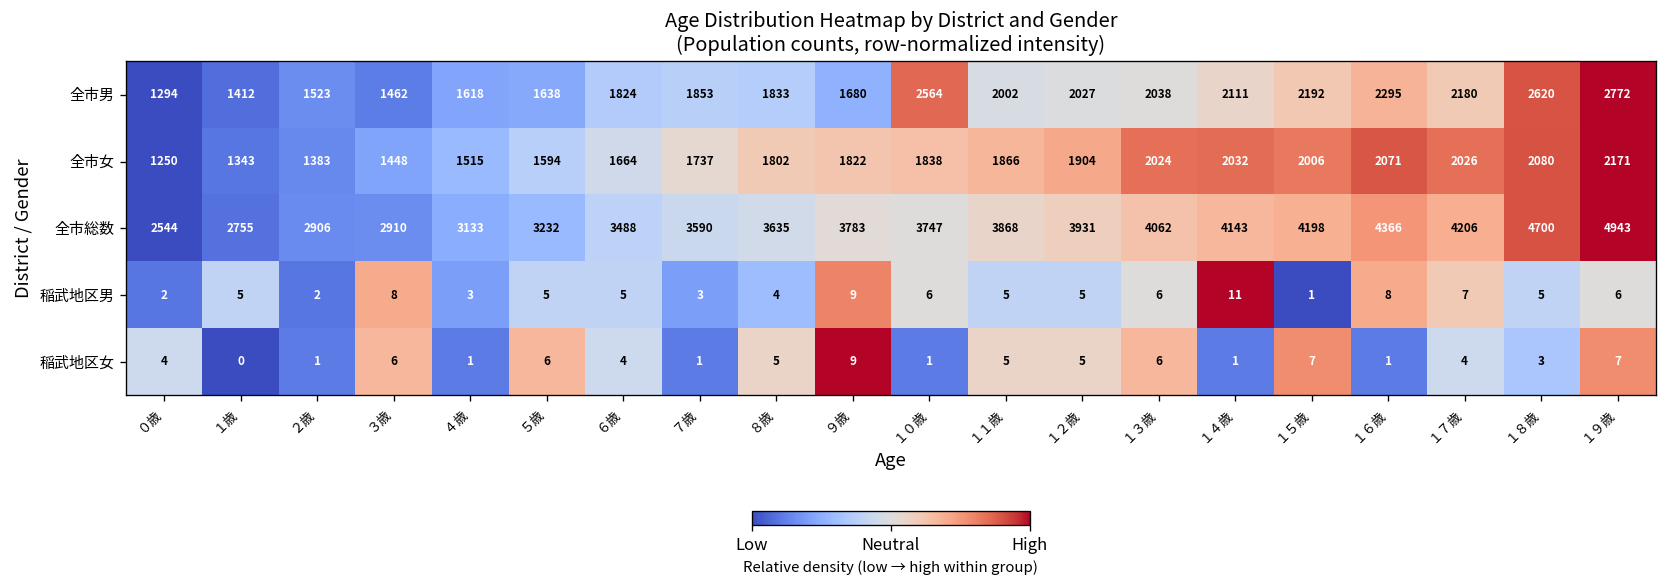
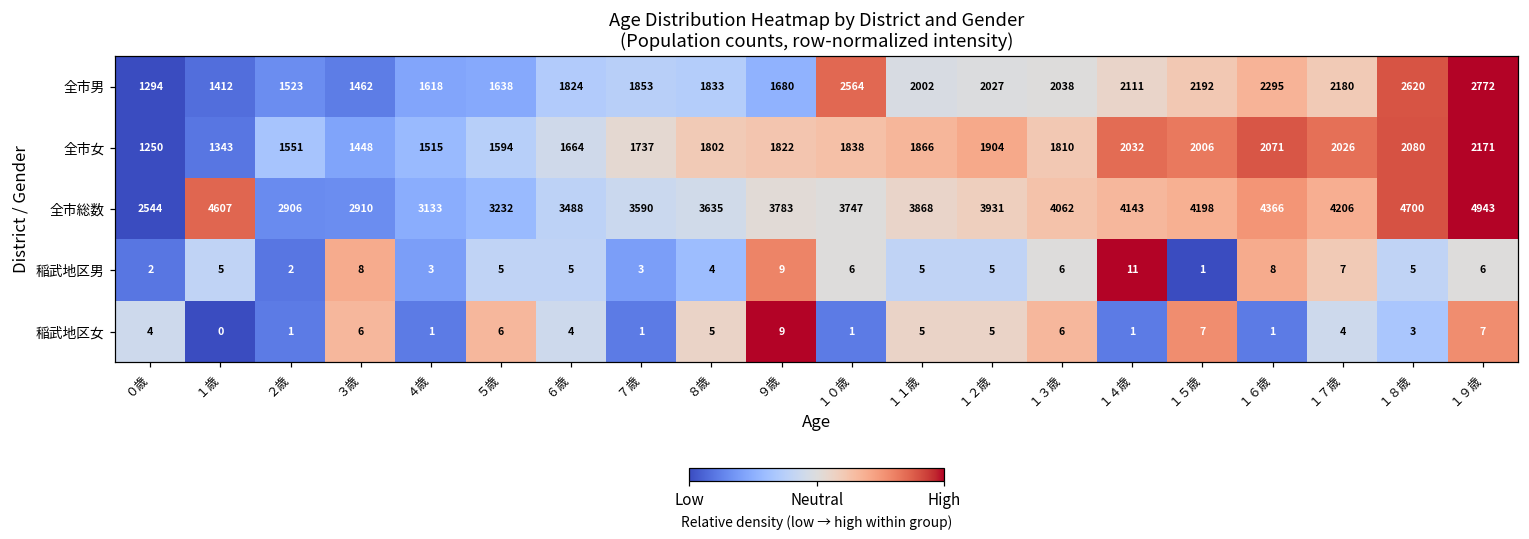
  {
    "全市男": {
      "０歳": 1294,
      "１歳": 1412,
      "２歳": 1523,
      "３歳": 1462,
      "４歳": 1618,
      "５歳": 1638,
      "６歳": 1824,
      "７歳": 1853,
      "８歳": 1833,
      "９歳": 1680,
      "１０歳": 2564,
      "１１歳": 2002,
      "１２歳": 2027,
      "１３歳": 2038,
      "１４歳": 2111,
      "１５歳": 2192,
      "１６歳": 2295,
      "１７歳": 2180,
      "１８歳": 2620,
      "１９歳": 2772
    },
    "全市女": {
      "０歳": 1250,
      "１歳": 1343,
-     "２歳": 1383,
+     "２歳": 1551,
      "３歳": 1448,
      "４歳": 1515,
      "５歳": 1594,
      "６歳": 1664,
      "７歳": 1737,
      "８歳": 1802,
      "９歳": 1822,
      "１０歳": 1838,
      "１１歳": 1866,
      "１２歳": 1904,
-     "１３歳": 2024,
+     "１３歳": 1810,
      "１４歳": 2032,
      "１５歳": 2006,
      "１６歳": 2071,
      "１７歳": 2026,
      "１８歳": 2080,
      "１９歳": 2171
    },
    "全市総数": {
      "０歳": 2544,
-     "１歳": 2755,
+     "１歳": 4607,
      "２歳": 2906,
      "３歳": 2910,
      "４歳": 3133,
      "５歳": 3232,
      "６歳": 3488,
      "７歳": 3590,
      "８歳": 3635,
      "９歳": 3783,
      "１０歳": 3747,
      "１１歳": 3868,
      "１２歳": 3931,
      "１３歳": 4062,
      "１４歳": 4143,
      "１５歳": 4198,
      "１６歳": 4366,
      "１７歳": 4206,
      "１８歳": 4700,
      "１９歳": 4943
    },
    "稲武地区男": {
      "０歳": 2,
      "１歳": 5,
      "２歳": 2,
      "３歳": 8,
      "４歳": 3,
      "５歳": 5,
      "６歳": 5,
      "７歳": 3,
      "８歳": 4,
      "９歳": 9,
      "１０歳": 6,
      "１１歳": 5,
      "１２歳": 5,
      "１３歳": 6,
      "１４歳": 11,
      "１５歳": 1,
      "１６歳": 8,
      "１７歳": 7,
      "１８歳": 5,
      "１９歳": 6
    },
    "稲武地区女": {
      "０歳": 4,
      "１歳": 0,
      "２歳": 1,
      "３歳": 6,
      "４歳": 1,
      "５歳": 6,
      "６歳": 4,
      "７歳": 1,
      "８歳": 5,
      "９歳": 9,
      "１０歳": 1,
      "１１歳": 5,
      "１２歳": 5,
      "１３歳": 6,
      "１４歳": 1,
      "１５歳": 7,
      "１６歳": 1,
      "１７歳": 4,
      "１８歳": 3,
      "１９歳": 7
    }
  }
